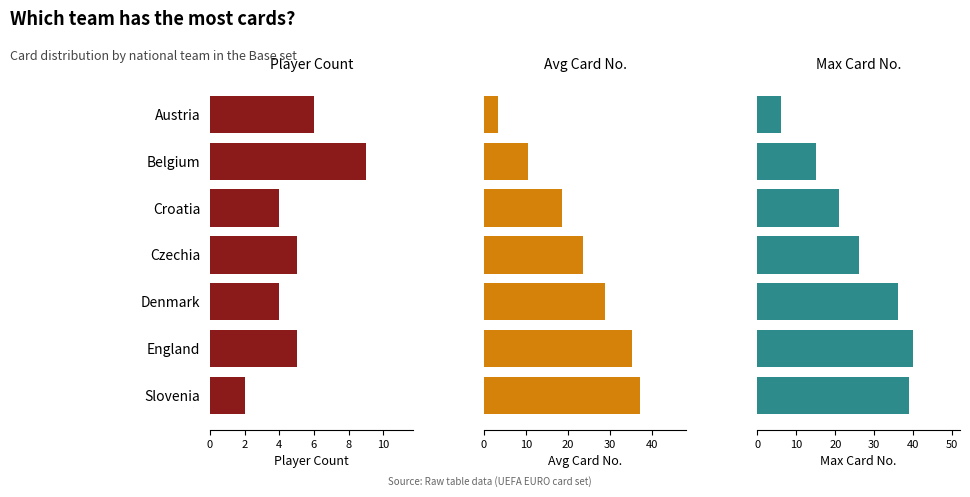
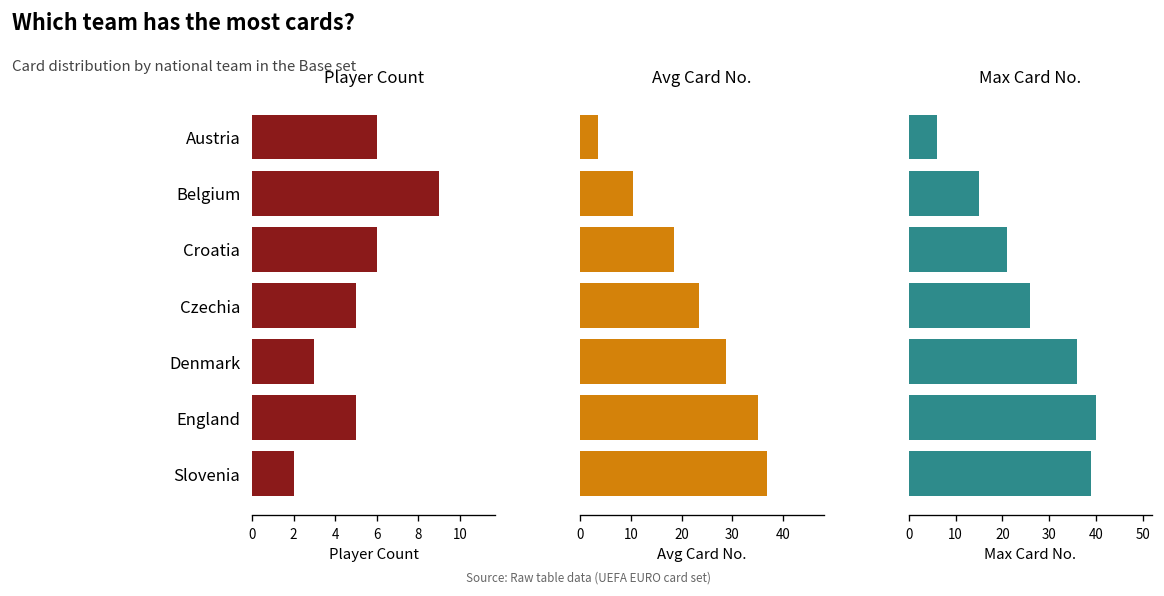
  {
    "Player Count": {
      "Austria": 6,
      "Belgium": 9,
-     "Croatia": 4,
+     "Croatia": 6,
      "Czechia": 5,
-     "Denmark": 4,
+     "Denmark": 3,
      "England": 5,
      "Slovenia": 2
    }
  }
